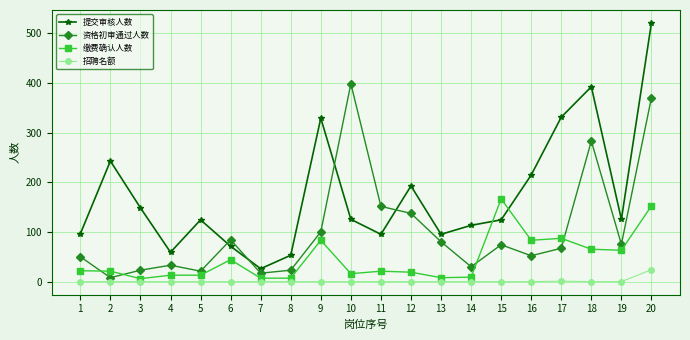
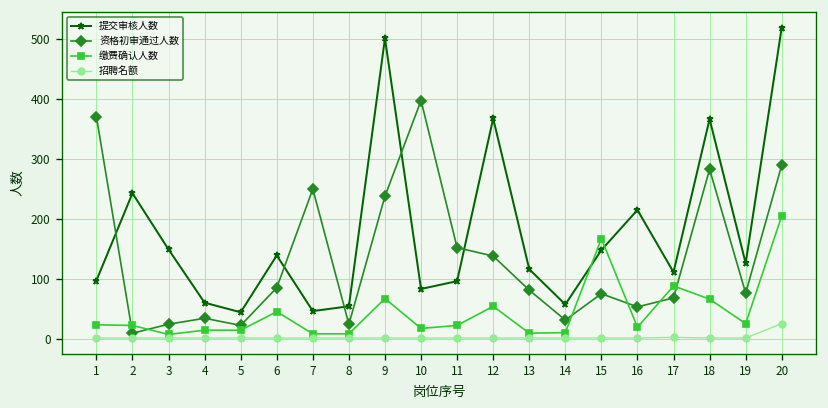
  {
    "提交审核人数": {
      "1": 100,
      "2": 240,
      "3": 150,
      "4": 60,
-     "5": 130,
-     "6": 70,
-     "7": 30,
+     "5": 40,
+     "6": 140,
+     "7": 50,
      "8": 50,
-     "9": 330,
-     "10": 130,
+     "9": 500,
+     "10": 80,
      "11": 100,
-     "12": 190,
-     "13": 100,
-     "14": 110,
-     "15": 130,
+     "12": 370,
+     "13": 120,
+     "14": 60,
+     "15": 150,
      "16": 220,
-     "17": 330,
-     "18": 390,
+     "17": 110,
+     "18": 370,
      "19": 130,
      "20": 520
    },
    "资格初审通过人数": {
-     "1": 50,
+     "1": 370,
      "2": 10,
      "3": 20,
      "4": 30,
      "5": 20,
      "6": 90,
-     "7": 20,
+     "7": 250,
      "8": 20,
-     "9": 100,
+     "9": 240,
      "10": 400,
      "11": 150,
      "12": 140,
      "13": 80,
      "14": 30,
      "15": 80,
      "16": 50,
      "17": 70,
      "18": 280,
      "19": 80,
-     "20": 370
+     "20": 290
    },
    "缴费确认人数": {
      "1": 20,
      "2": 20,
      "3": 10,
      "4": 10,
      "5": 10,
      "6": 50,
      "7": 10,
      "8": 10,
-     "9": 80,
+     "9": 70,
      "10": 20,
      "11": 20,
-     "12": 20,
+     "12": 50,
      "13": 10,
      "14": 10,
      "15": 170,
-     "16": 80,
+     "16": 20,
      "17": 90,
      "18": 70,
-     "19": 60,
-     "20": 150
+     "19": 30,
+     "20": 210
    },
    "招聘名额": {
      "1": 0,
      "2": 0,
      "3": 0,
      "4": 0,
      "5": 0,
      "6": 0,
      "7": 0,
      "8": 0,
      "9": 0,
      "10": 0,
      "11": 0,
      "12": 0,
      "13": 0,
      "14": 0,
      "15": 0,
      "16": 0,
      "17": 0,
      "18": 0,
      "19": 0,
      "20": 30
    }
  }
